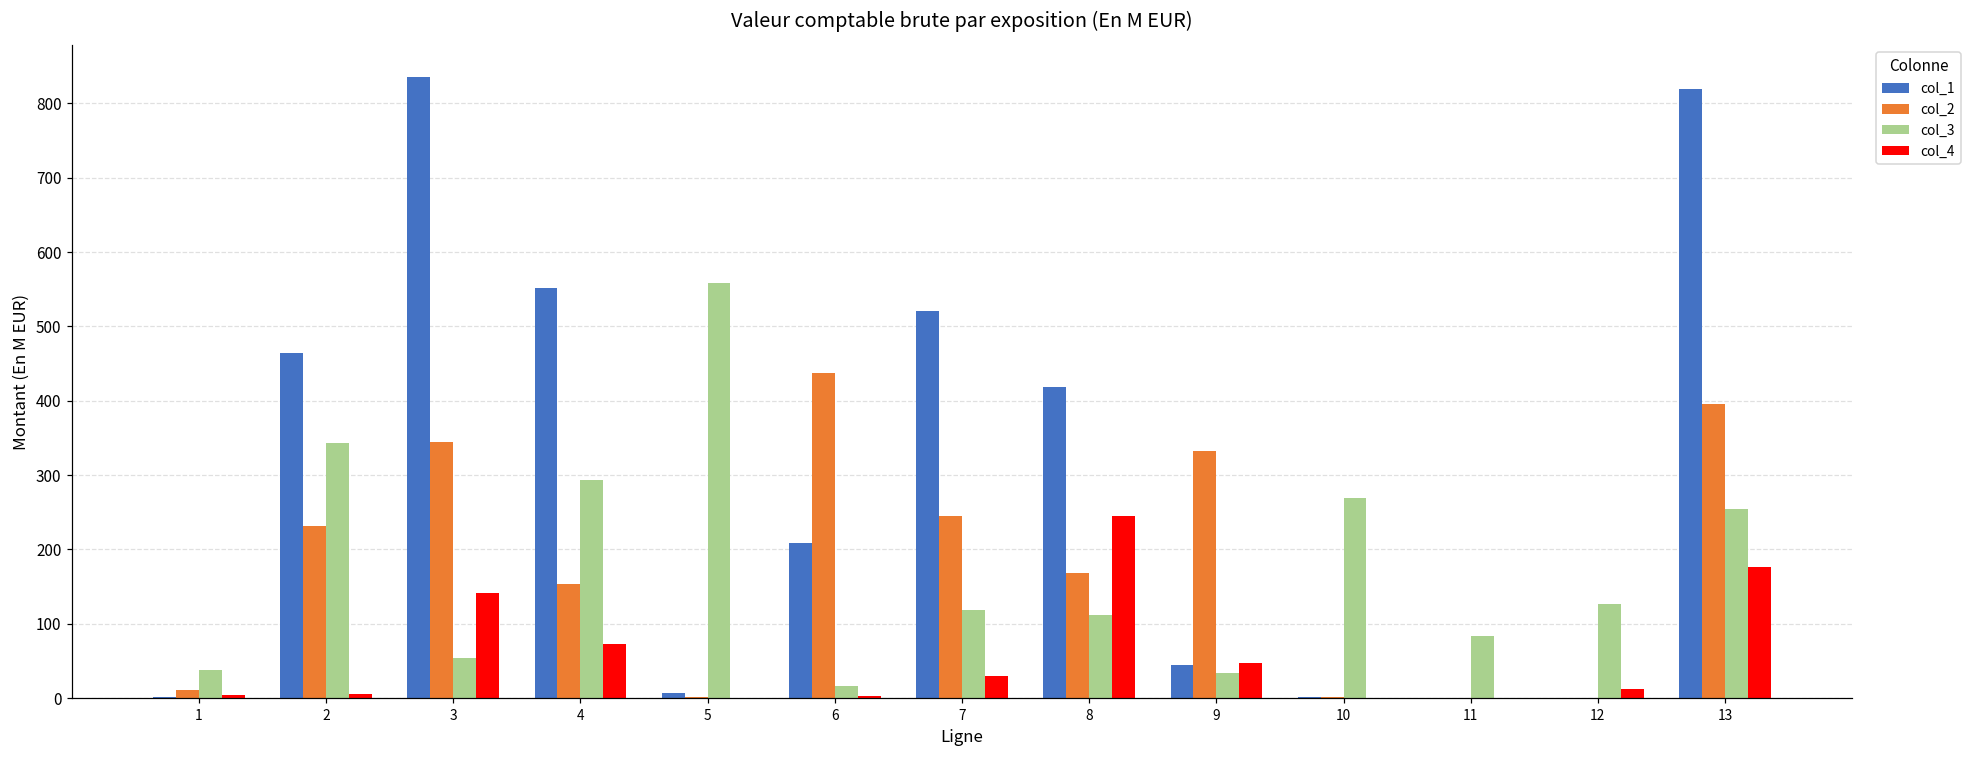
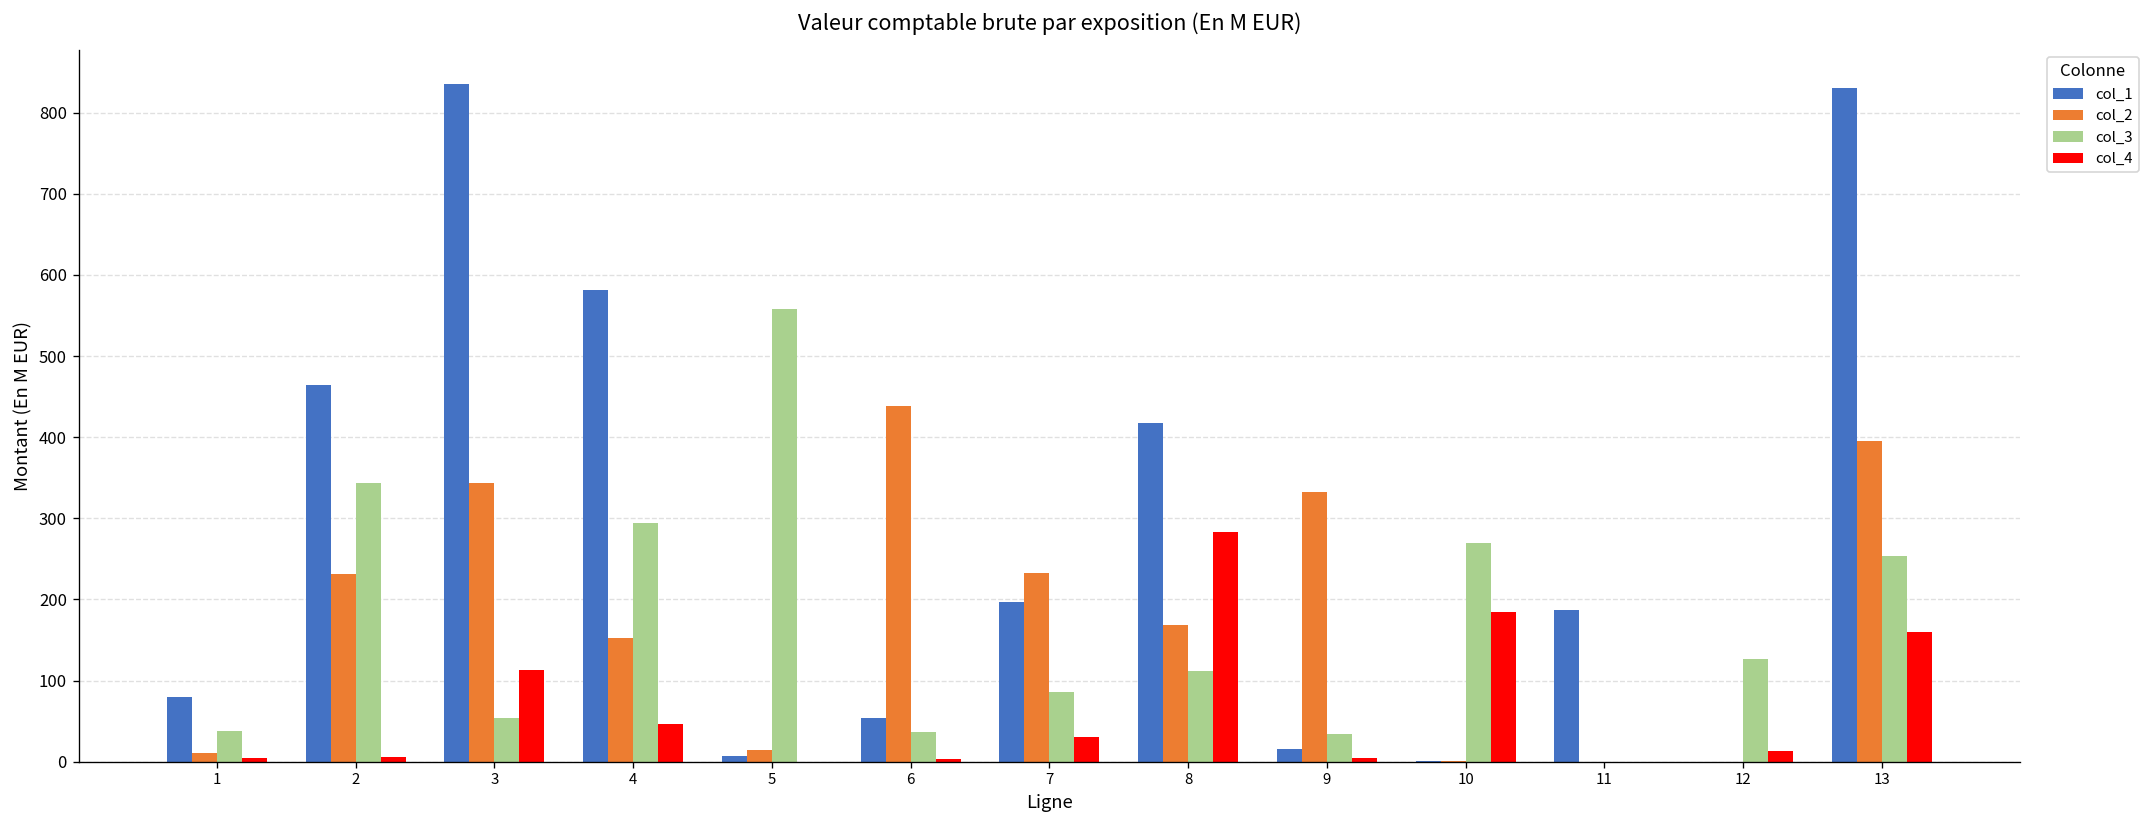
  {
    "col_1": {
-     "1": 0,
+     "1": 80,
      "2": 460,
      "3": 840,
-     "4": 550,
+     "4": 580,
      "5": 10,
-     "6": 210,
-     "7": 520,
+     "6": 50,
+     "7": 200,
      "8": 420,
-     "9": 50,
-     "11": 0,
+     "9": 20,
+     "11": 190,
      "12": 0,
-     "13": 820
+     "13": 830
    },
    "col_2": {
      "1": 10,
      "2": 230,
      "3": 340,
      "4": 150,
-     "5": 0,
+     "5": 10,
      "6": 440,
-     "7": 250,
+     "7": 230,
      "8": 170,
      "9": 330,
      "11": 0,
      "12": 0,
      "13": 400
    },
    "col_3": {
      "1": 40,
      "2": 340,
      "3": 50,
      "4": 290,
      "5": 560,
-     "6": 20,
-     "7": 120,
+     "6": 40,
+     "7": 90,
      "8": 110,
      "9": 30,
      "10": 270,
-     "11": 80,
+     "11": 0,
      "12": 130,
      "13": 250
    },
    "col_4": {
      "1": 0,
      "2": 10,
-     "3": 140,
-     "4": 70,
+     "3": 110,
+     "4": 50,
      "5": 0,
      "7": 30,
-     "8": 250,
-     "9": 50,
-     "10": 0,
+     "8": 280,
+     "9": 10,
+     "10": 180,
      "11": 0,
      "12": 10,
-     "13": 180
+     "13": 160
    }
  }
